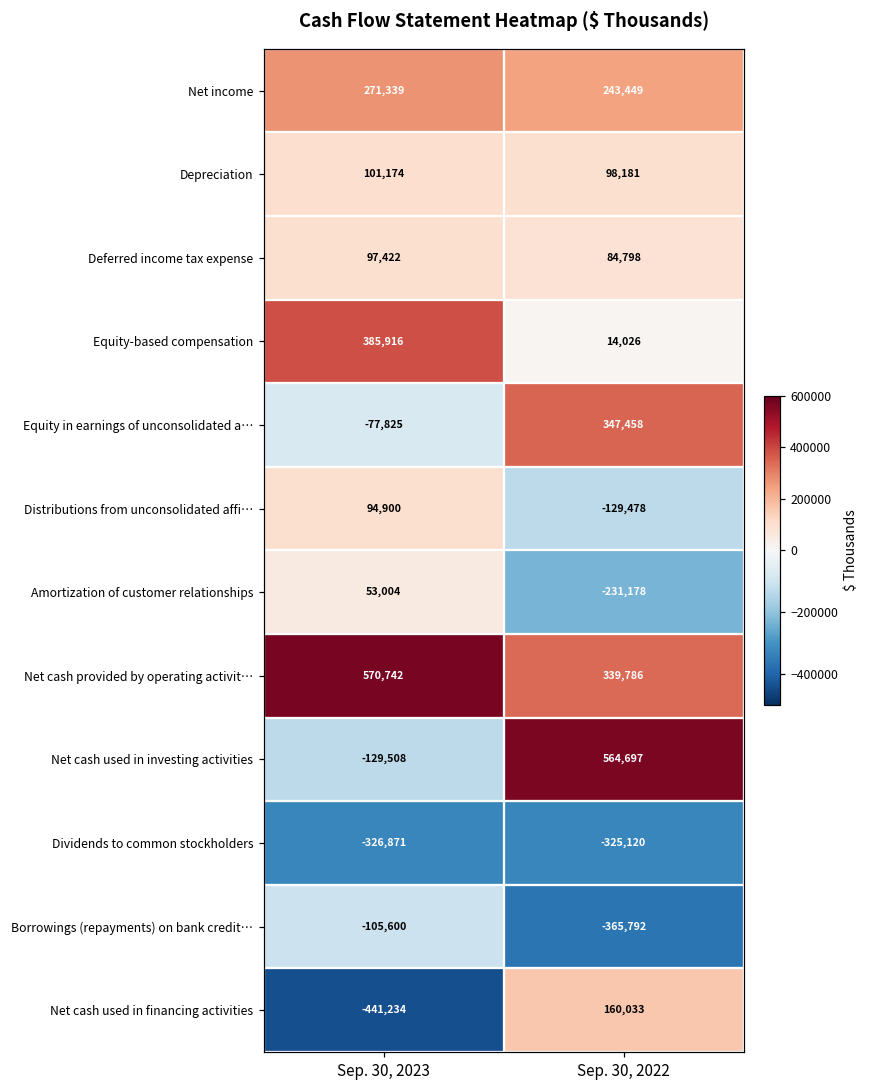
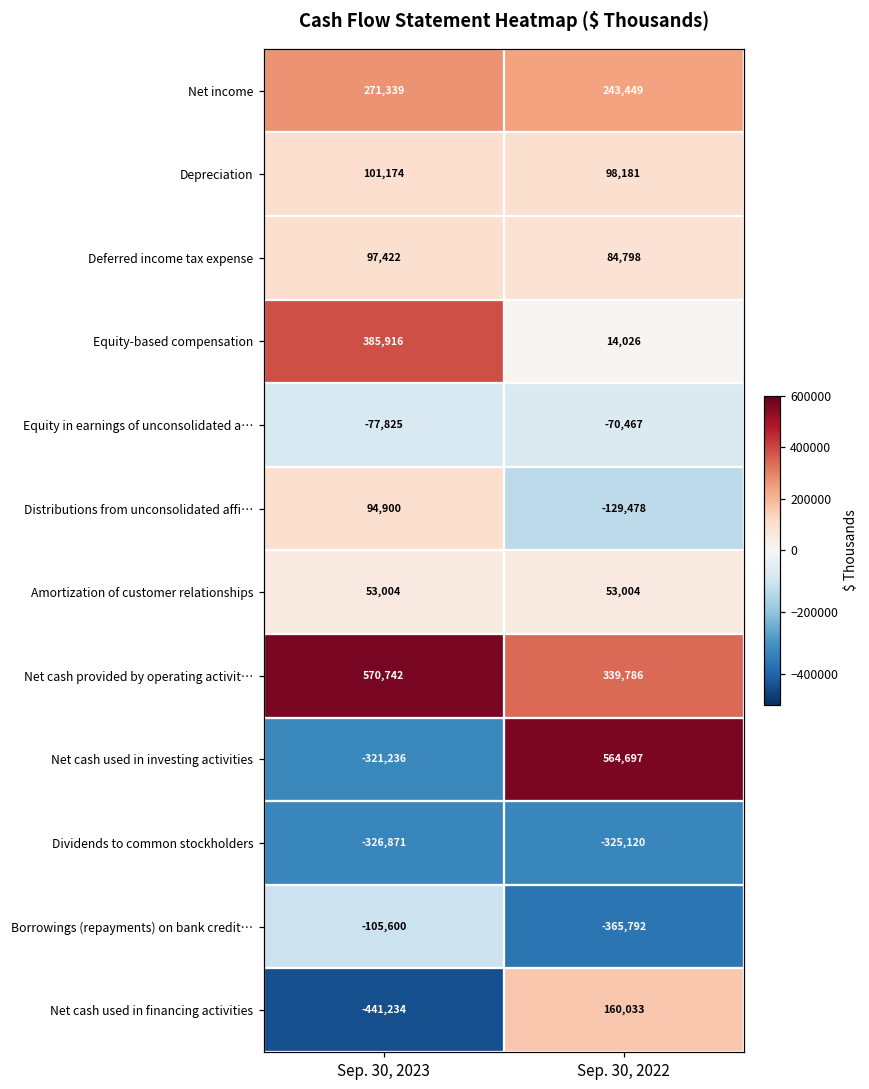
  {
    "Net income": {
      "Sep. 30, 2023": "271,339",
      "Sep. 30, 2022": "243,449"
    },
    "Depreciation": {
      "Sep. 30, 2023": "101,174",
      "Sep. 30, 2022": "98,181"
    },
    "Deferred income tax expense": {
      "Sep. 30, 2023": "97,422",
      "Sep. 30, 2022": "84,798"
    },
    "Equity-based compensation": {
      "Sep. 30, 2023": "385,916",
      "Sep. 30, 2022": "14,026"
    },
    "Equity in earnings of unconsolidated a…": {
      "Sep. 30, 2023": "-77,825",
-     "Sep. 30, 2022": "347,458"
+     "Sep. 30, 2022": "-70,467"
    },
    "Distributions from unconsolidated affi…": {
      "Sep. 30, 2023": "94,900",
      "Sep. 30, 2022": "-129,478"
    },
    "Amortization of customer relationships": {
      "Sep. 30, 2023": "53,004",
-     "Sep. 30, 2022": "-231,178"
+     "Sep. 30, 2022": "53,004"
    },
    "Net cash provided by operating activit…": {
      "Sep. 30, 2023": "570,742",
      "Sep. 30, 2022": "339,786"
    },
    "Net cash used in investing activities": {
-     "Sep. 30, 2023": "-129,508",
+     "Sep. 30, 2023": "-321,236",
      "Sep. 30, 2022": "564,697"
    },
    "Dividends to common stockholders": {
      "Sep. 30, 2023": "-326,871",
      "Sep. 30, 2022": "-325,120"
    },
    "Borrowings (repayments) on bank credit…": {
      "Sep. 30, 2023": "-105,600",
      "Sep. 30, 2022": "-365,792"
    },
    "Net cash used in financing activities": {
      "Sep. 30, 2023": "-441,234",
      "Sep. 30, 2022": "160,033"
    }
  }
